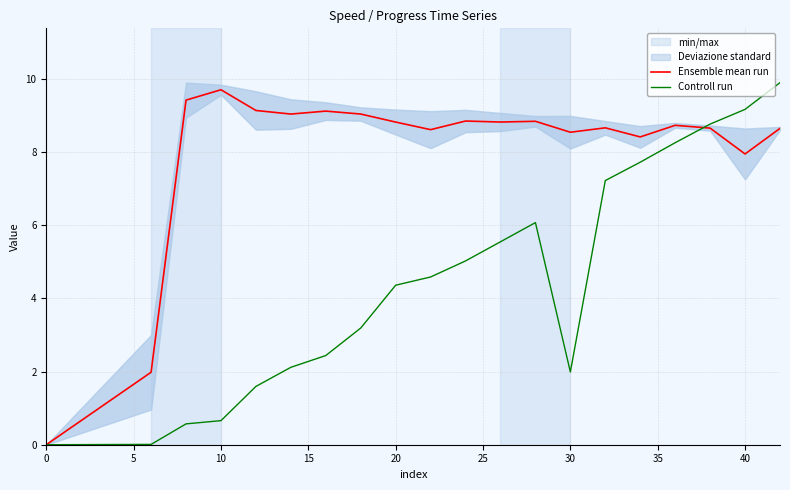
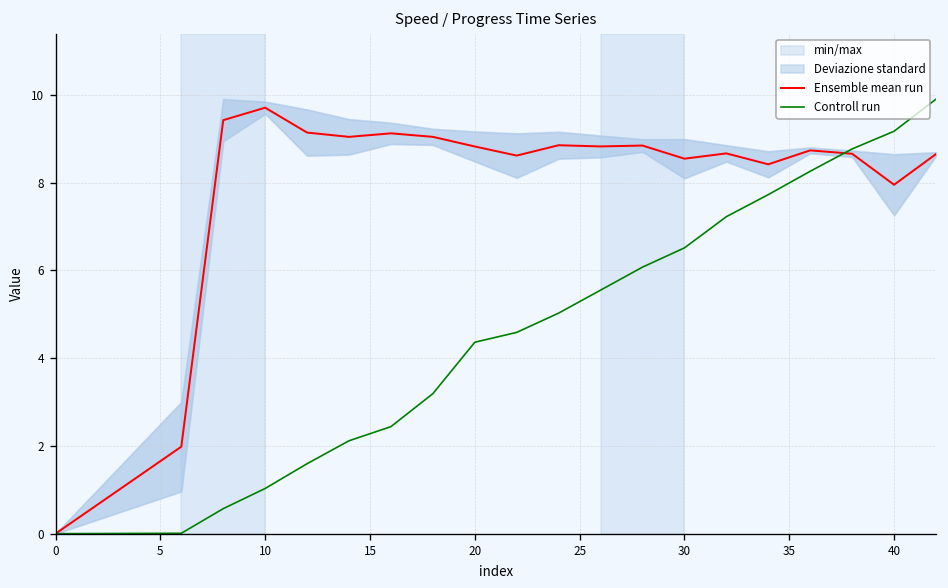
  {
    "Ensemble mean run": {
      "10": 9.7,
      "20": 8.8,
      "30": 8.5,
      "40": 7.9
    },
    "Controll run": {
-     "10": 0.7,
+     "10": 1.0,
      "20": 4.4,
-     "30": 2.0,
+     "30": 6.5,
      "40": 9.2
    }
  }
